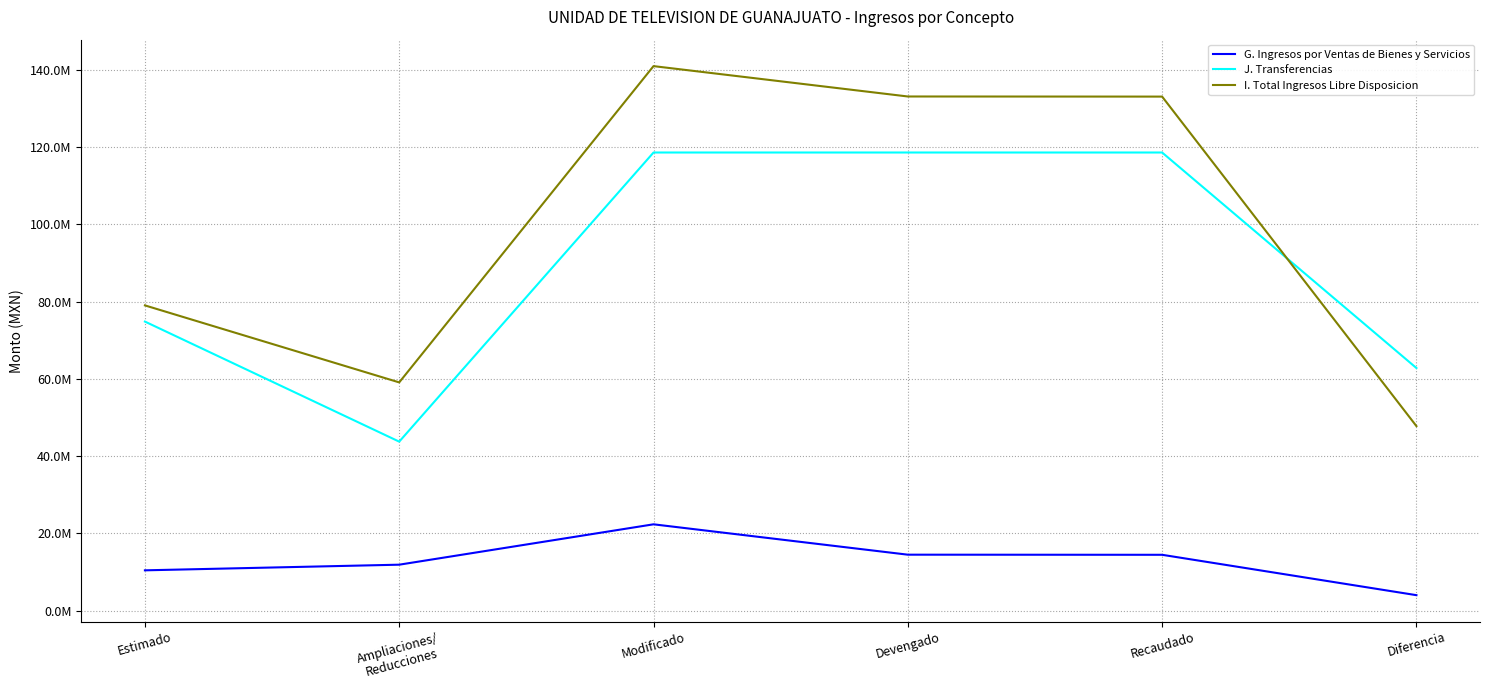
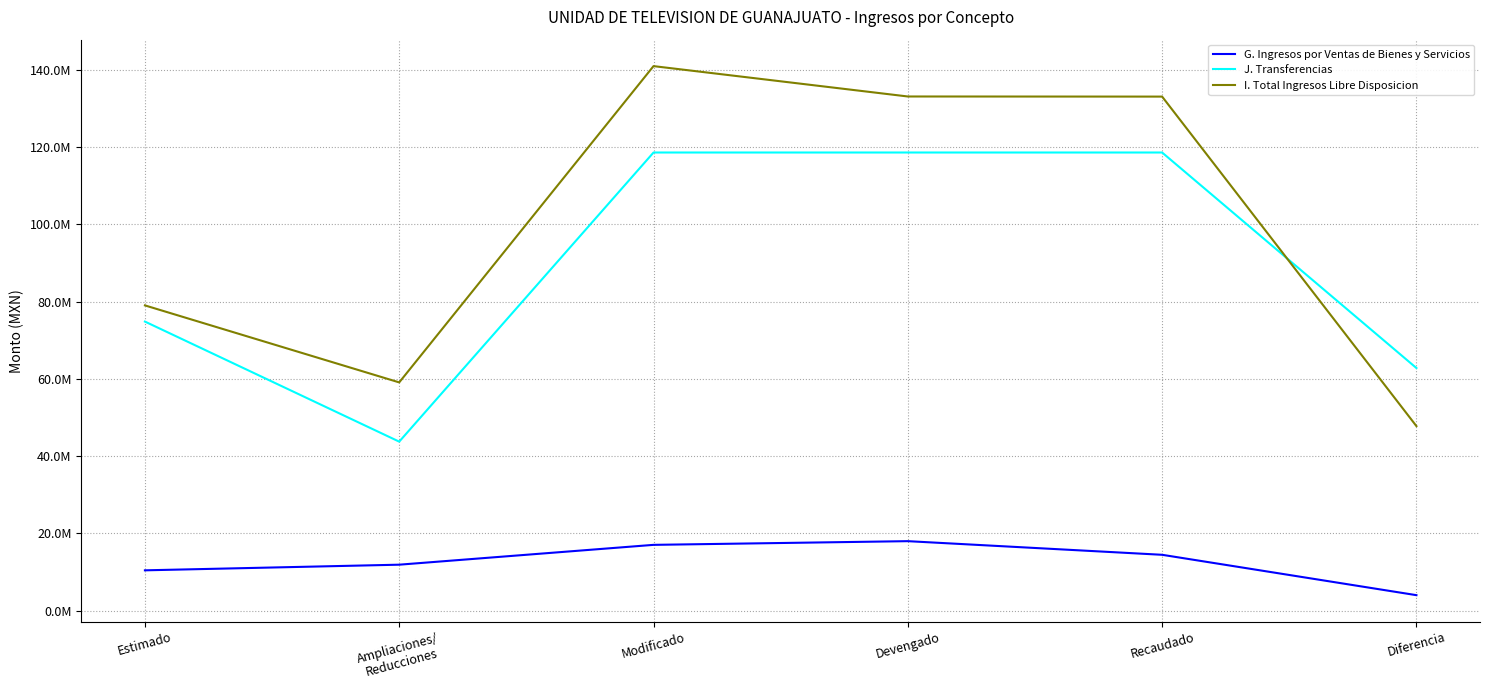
  {
    "G. Ingresos por Ventas de Bienes y Servicios": {
      "Estimado": 10000000,
      "Ampliaciones/ Reducciones": 12000000,
-     "Modificado": 22000000,
-     "Devengado": 15000000,
+     "Modificado": 17000000,
+     "Devengado": 18000000,
      "Recaudado": 14000000,
      "Diferencia": 4000000
    },
    "J. Transferencias": {
      "Estimado": 75000000,
      "Ampliaciones/ Reducciones": 44000000,
      "Modificado": 119000000,
      "Devengado": 119000000,
      "Recaudado": 119000000,
      "Diferencia": 63000000
    },
    "I. Total Ingresos Libre Disposicion": {
      "Estimado": 79000000,
      "Ampliaciones/ Reducciones": 59000000,
      "Modificado": 141000000,
      "Devengado": 133000000,
      "Recaudado": 133000000,
      "Diferencia": 48000000
    }
  }
